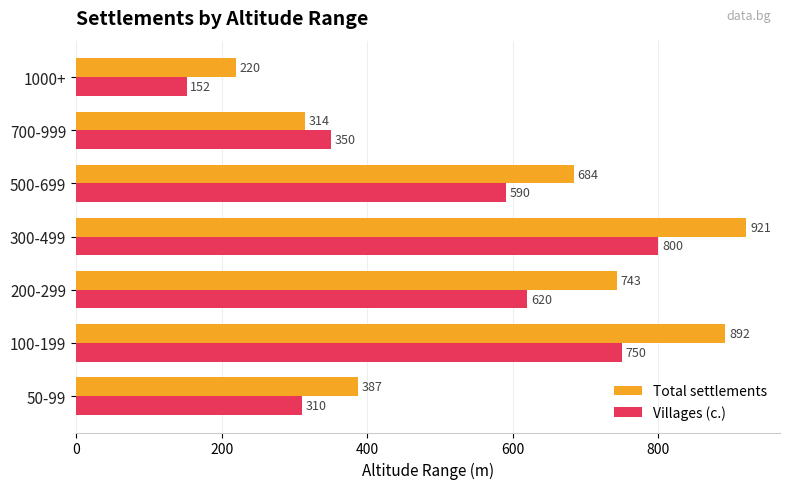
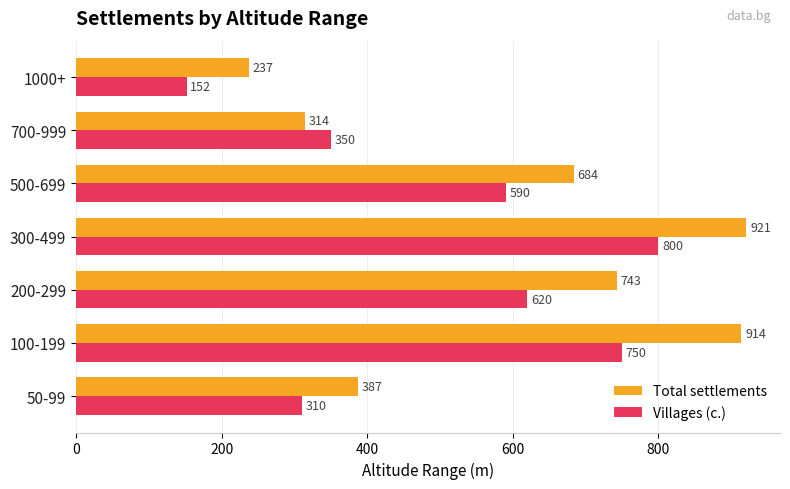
  {
    "Total settlements": {
-     "1000+": 220,
+     "1000+": 237,
      "700-999": 314,
      "500-699": 684,
      "300-499": 921,
      "200-299": 743,
-     "100-199": 892,
+     "100-199": 914,
      "50-99": 387
    },
    "Villages (с.)": {
      "1000+": 152,
      "700-999": 350,
      "500-699": 590,
      "300-499": 800,
      "200-299": 620,
      "100-199": 750,
      "50-99": 310
    }
  }
